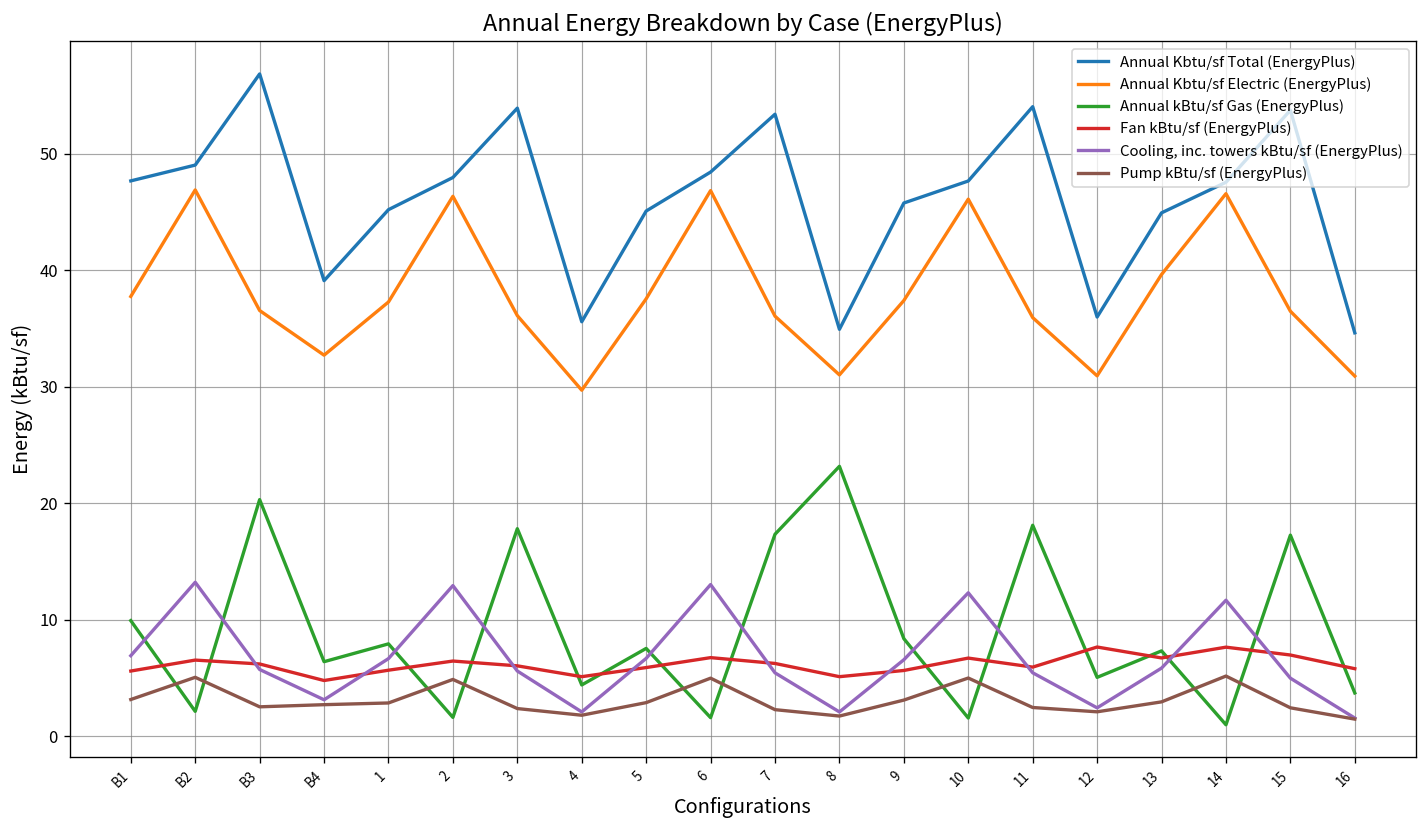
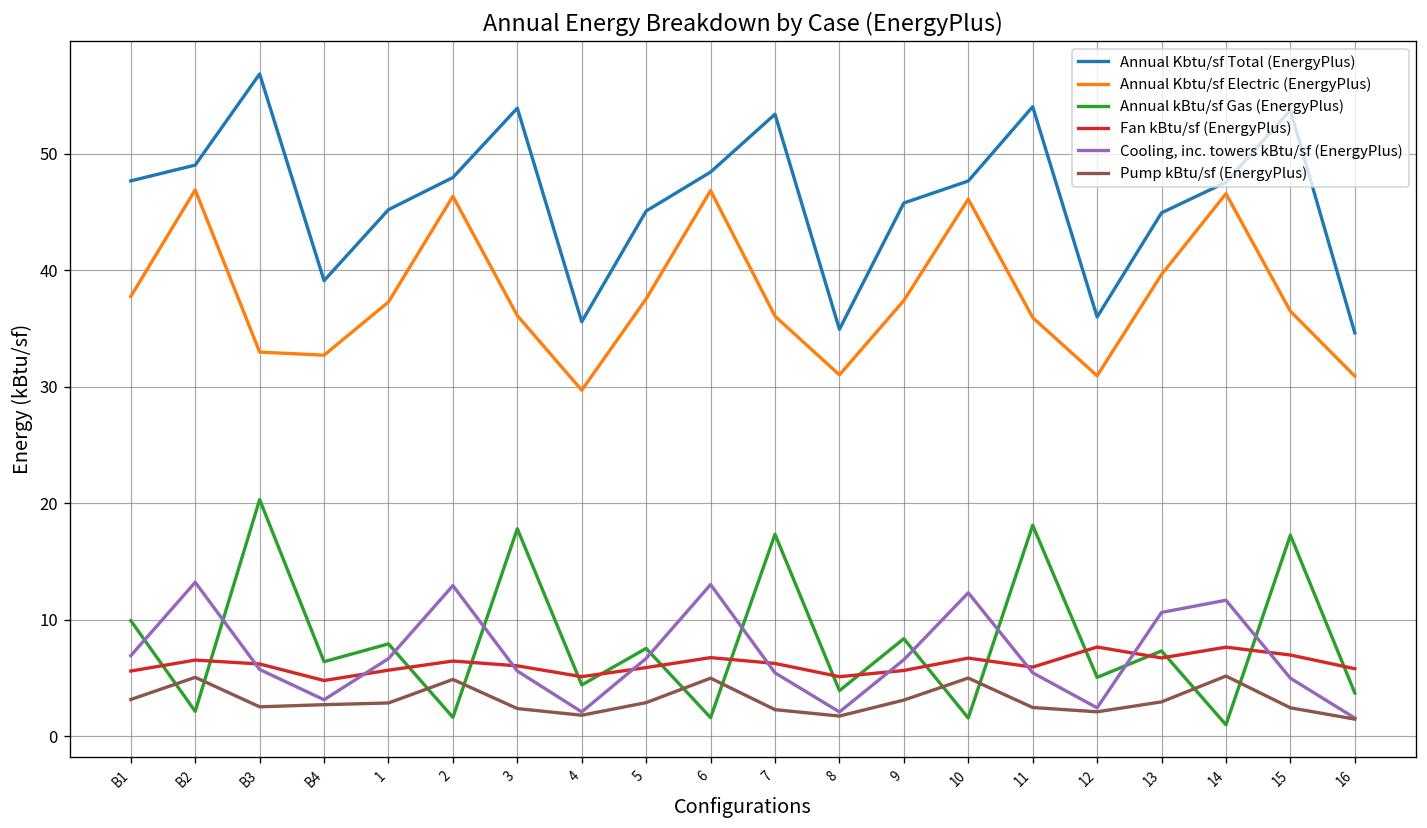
  {
    "Annual Kbtu/sf Total (EnergyPlus)": {
      "B1": 48,
      "B2": 49,
      "B3": 57,
      "B4": 39,
      "1": 45,
      "2": 48,
      "3": 54,
      "4": 36,
      "5": 45,
      "6": 48,
      "7": 53,
      "8": 35,
      "9": 46,
      "10": 48,
      "11": 54,
      "12": 36,
      "13": 45,
      "16": 35
    },
    "Annual Kbtu/sf Electric (EnergyPlus)": {
      "B1": 38,
      "B2": 47,
-     "B3": 37,
+     "B3": 33,
      "B4": 33,
      "1": 37,
      "2": 46,
      "3": 36,
      "4": 30,
      "5": 38,
      "6": 47,
      "7": 36,
      "8": 31,
      "9": 37,
      "10": 46,
      "11": 36,
      "12": 31,
      "13": 40,
      "15": 36,
      "16": 31
    },
    "Annual kBtu/sf Gas (EnergyPlus)": {
      "B1": 10,
      "B2": 2,
      "B3": 20,
      "B4": 6,
      "1": 8,
      "2": 2,
      "3": 18,
      "4": 4,
      "5": 8,
      "6": 2,
      "7": 17,
-     "8": 23,
+     "8": 4,
      "9": 8,
      "10": 2,
      "11": 18,
      "12": 5,
      "13": 7,
      "14": 1,
      "15": 17,
      "16": 4
    },
    "Fan kBtu/sf (EnergyPlus)": {
      "B1": 6,
      "B2": 7,
      "B3": 6,
      "B4": 5,
      "1": 6,
      "2": 6,
      "3": 6,
      "4": 5,
      "5": 6,
      "6": 7,
      "7": 6,
      "8": 5,
      "9": 6,
      "10": 7,
      "11": 6,
      "12": 8,
      "13": 7,
      "14": 8,
      "15": 7,
      "16": 6
    },
    "Cooling, inc. towers kBtu/sf (EnergyPlus)": {
      "B1": 7,
      "B2": 13,
      "B3": 6,
      "B4": 3,
      "1": 7,
      "2": 13,
      "3": 6,
      "4": 2,
      "5": 7,
      "6": 13,
      "7": 5,
      "8": 2,
      "9": 7,
      "10": 12,
      "11": 5,
      "12": 2,
-     "13": 6,
+     "13": 11,
      "14": 12,
      "15": 5
    },
    "Pump kBtu/sf (EnergyPlus)": {
      "B1": 3,
      "B2": 5,
      "B3": 3,
      "B4": 3,
      "1": 3,
      "2": 5,
      "3": 2,
      "4": 2,
      "5": 3,
      "6": 5,
      "7": 2,
      "8": 2,
      "9": 3,
      "10": 5,
      "11": 2,
      "12": 2,
      "13": 3,
      "14": 5,
      "15": 2
    }
  }
